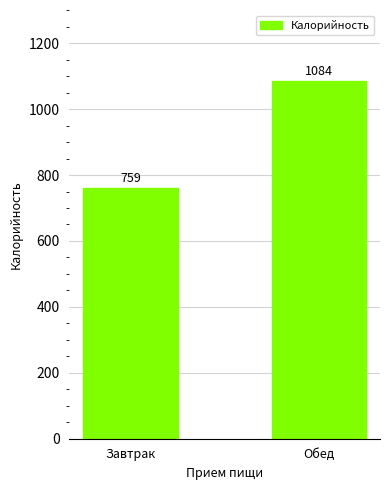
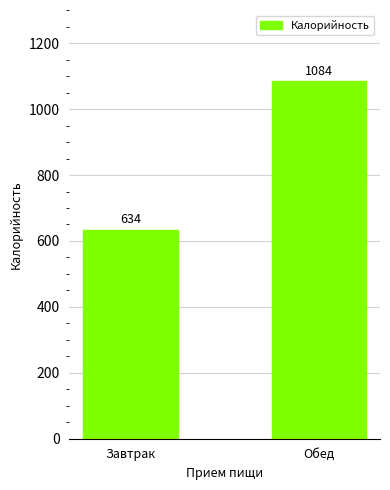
  {
-   "Завтрак": 759,
+   "Завтрак": 634,
    "Обед": 1084
  }
